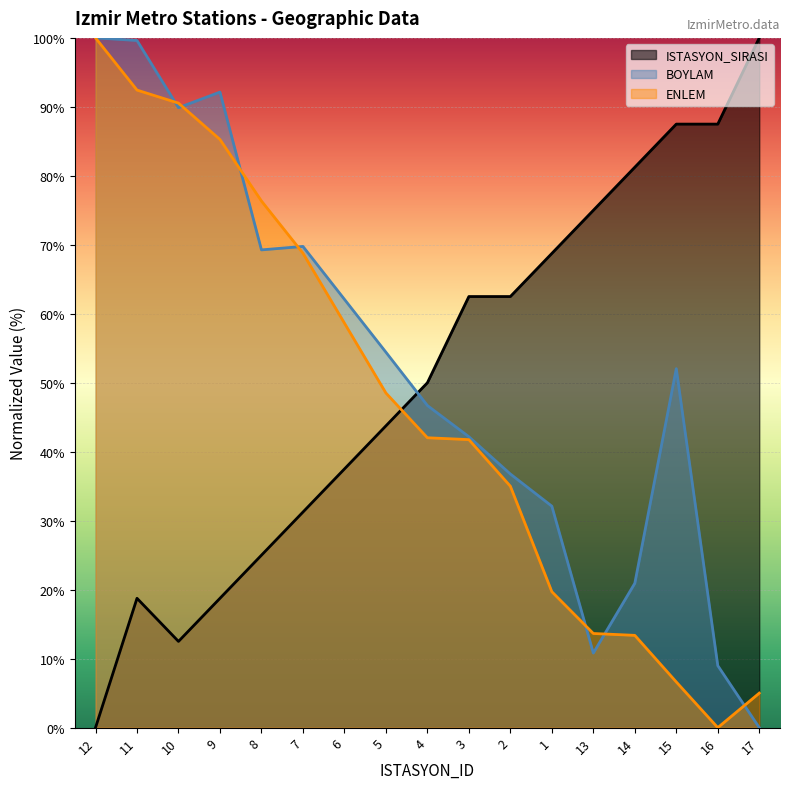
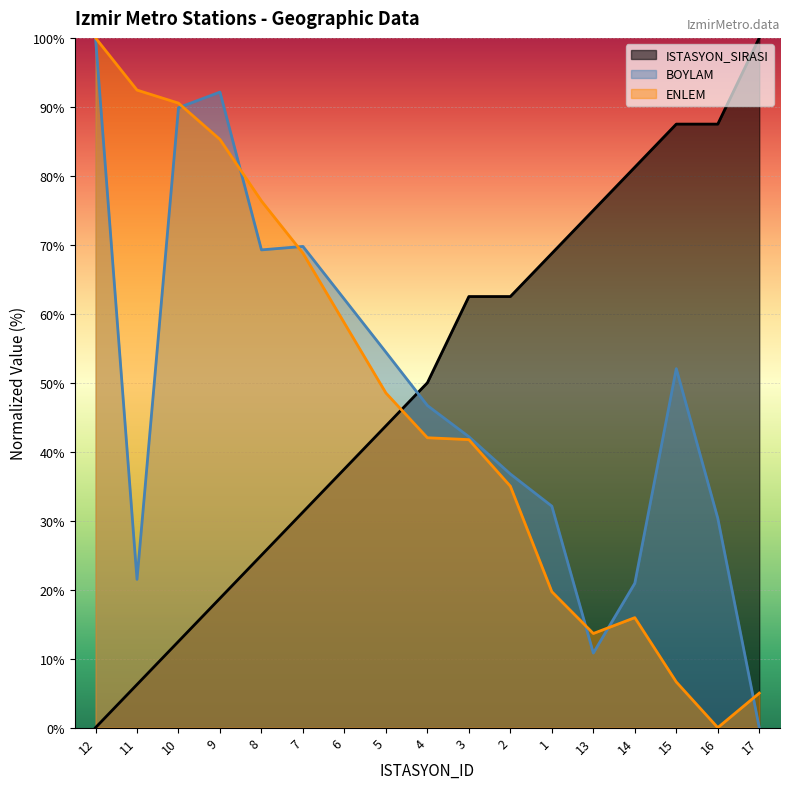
  {
    "ISTASYON_SIRASI": {
      "12": "0%",
-     "11": "19%",
+     "11": "6%",
      "10": "13%",
      "9": "19%",
      "8": "25%",
      "7": "31%",
      "6": "38%",
      "5": "44%",
      "4": "50%",
      "3": "63%",
      "2": "63%",
      "1": "69%",
      "13": "75%",
      "14": "81%",
      "15": "88%",
      "16": "88%",
      "17": "100%"
    },
    "BOYLAM": {
-     "11": "100%",
+     "11": "21%",
      "10": "90%",
      "9": "92%",
      "8": "69%",
      "7": "70%",
      "6": "62%",
      "5": "54%",
      "4": "47%",
      "3": "42%",
      "2": "37%",
      "1": "32%",
      "13": "11%",
      "14": "21%",
      "15": "52%",
-     "16": "9%",
+     "16": "30%",
      "17": "0%"
    },
    "ENLEM": {
      "11": "92%",
      "10": "91%",
      "9": "85%",
      "8": "76%",
      "7": "69%",
      "6": "59%",
      "5": "49%",
      "4": "42%",
      "3": "42%",
      "2": "35%",
      "1": "20%",
      "13": "14%",
-     "14": "13%",
+     "14": "16%",
      "15": "7%",
      "16": "0%",
      "17": "5%"
    }
  }
